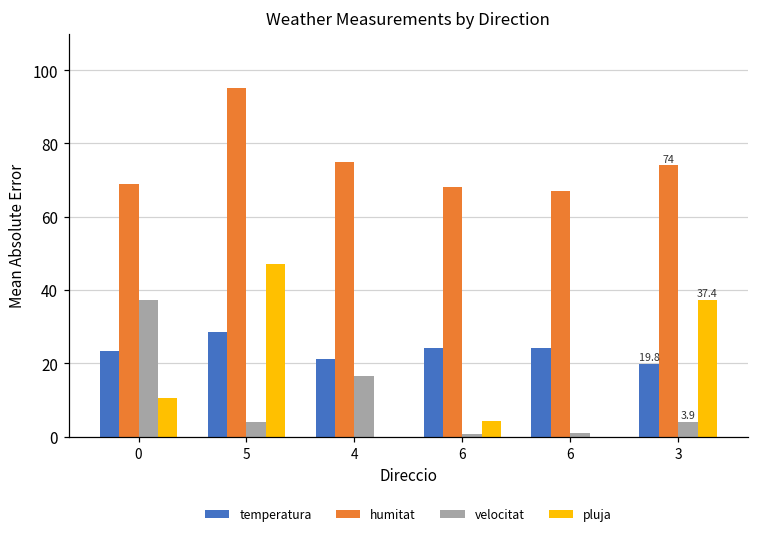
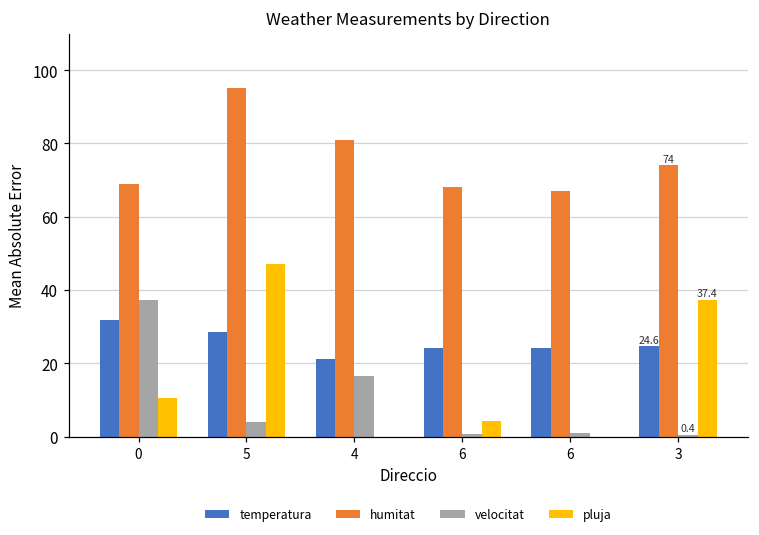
  {
    "temperatura": {
-     "0": 24,
-     "3": 19.8
+     "0": 32,
+     "3": 24.6
    },
    "humitat": {
      "0": 69,
      "5": 95,
-     "4": 75
+     "4": 81
    },
    "velocitat": {
-     "3": 3.9
+     "3": 0.4
    },
    "pluja": {
      "3": 37.4
    }
  }
